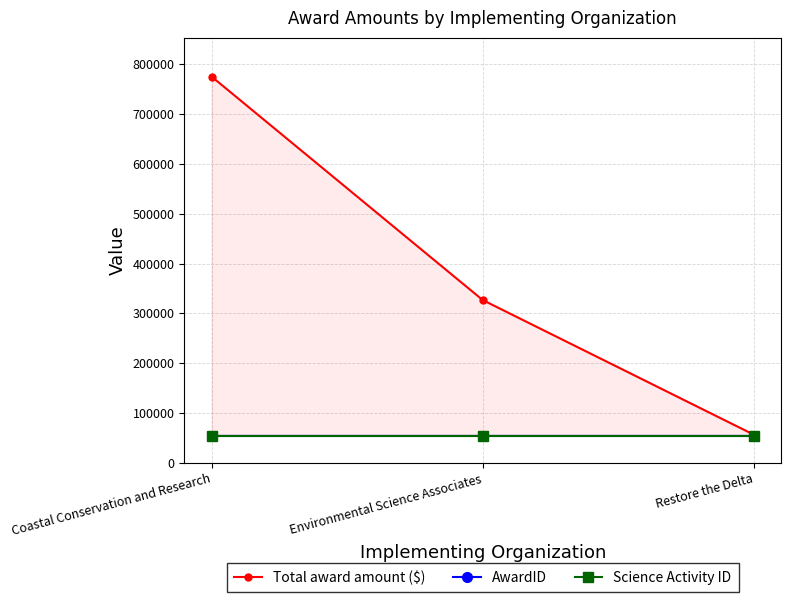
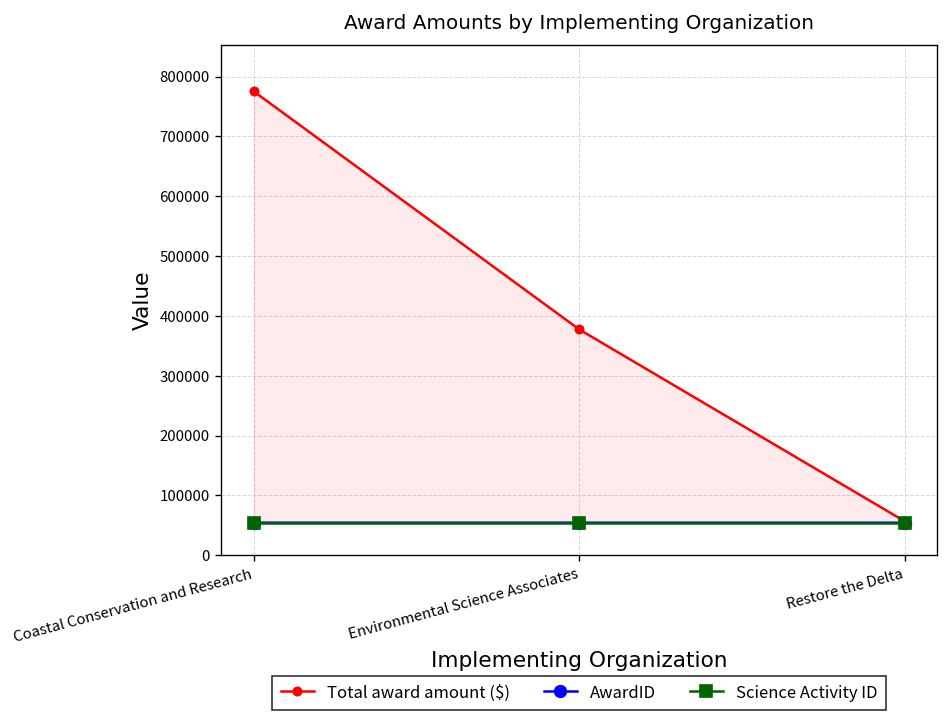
  {
    "Total award amount ($)": {
      "Coastal Conservation and Research": 780000,
-     "Environmental Science Associates": 330000
+     "Environmental Science Associates": 380000
    },
    "Science Activity ID": {
      "Coastal Conservation and Research": 50000,
      "Environmental Science Associates": 50000
    }
  }
